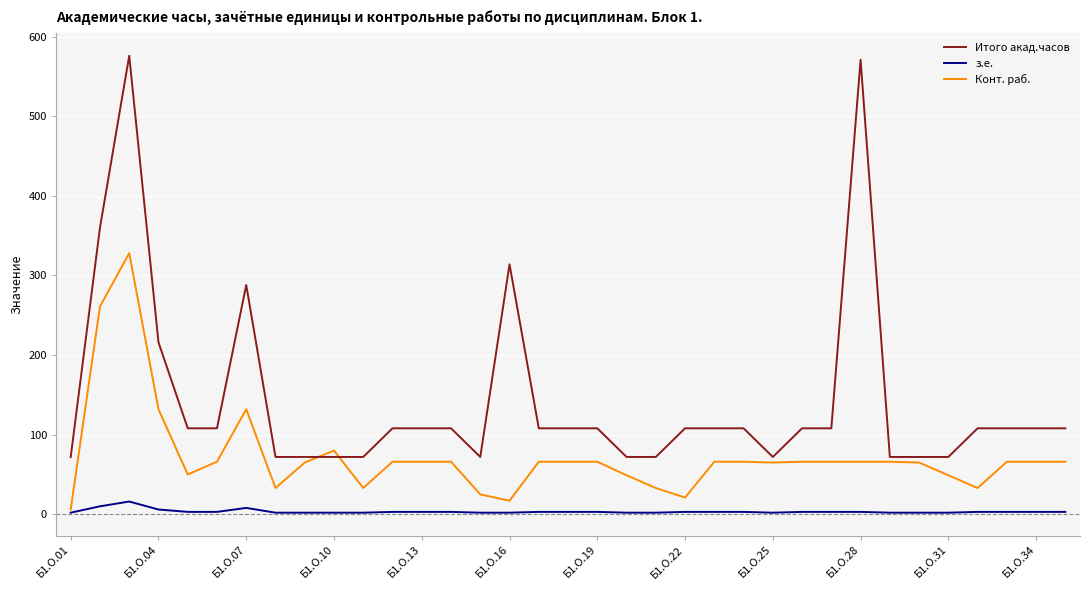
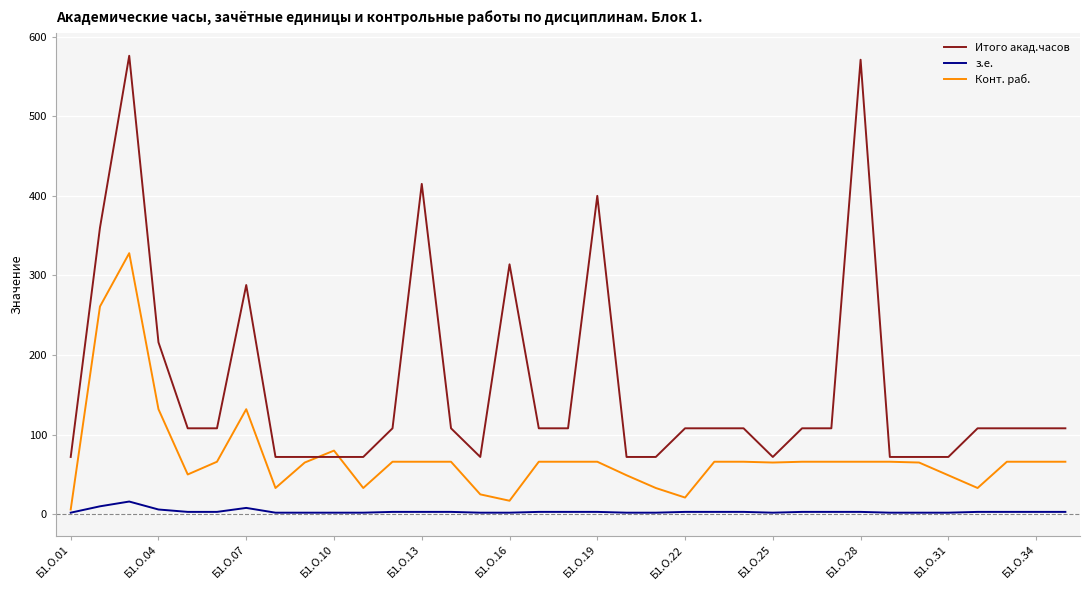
  {
    "Итого акад.часов": {
      "Б1.О.01": 70,
      "Б1.О.04": 220,
      "Б1.О.07": 290,
      "Б1.О.10": 70,
-     "Б1.О.13": 110,
+     "Б1.О.13": 420,
      "Б1.О.16": 310,
-     "Б1.О.19": 110,
+     "Б1.О.19": 400,
      "Б1.О.22": 110,
      "Б1.О.25": 70,
      "Б1.О.28": 570,
      "Б1.О.31": 70,
      "Б1.О.34": 110
    },
    "з.е.": {
      "Б1.О.01": 0,
      "Б1.О.04": 10,
      "Б1.О.07": 10,
      "Б1.О.10": 0,
      "Б1.О.13": 0,
      "Б1.О.16": 0,
      "Б1.О.19": 0,
      "Б1.О.22": 0,
      "Б1.О.25": 0,
      "Б1.О.28": 0,
      "Б1.О.31": 0,
      "Б1.О.34": 0
    },
    "Конт. раб.": {
      "Б1.О.01": 10,
      "Б1.О.04": 130,
      "Б1.О.07": 130,
      "Б1.О.10": 80,
      "Б1.О.13": 70,
      "Б1.О.16": 20,
      "Б1.О.19": 70,
      "Б1.О.22": 20,
      "Б1.О.25": 70,
      "Б1.О.28": 70,
      "Б1.О.31": 50,
      "Б1.О.34": 70
    }
  }
